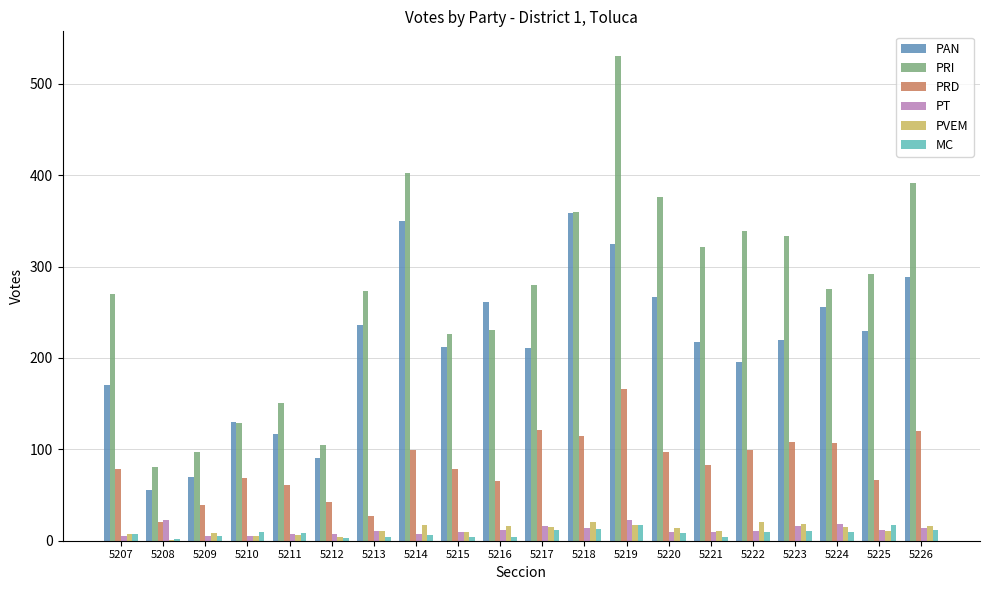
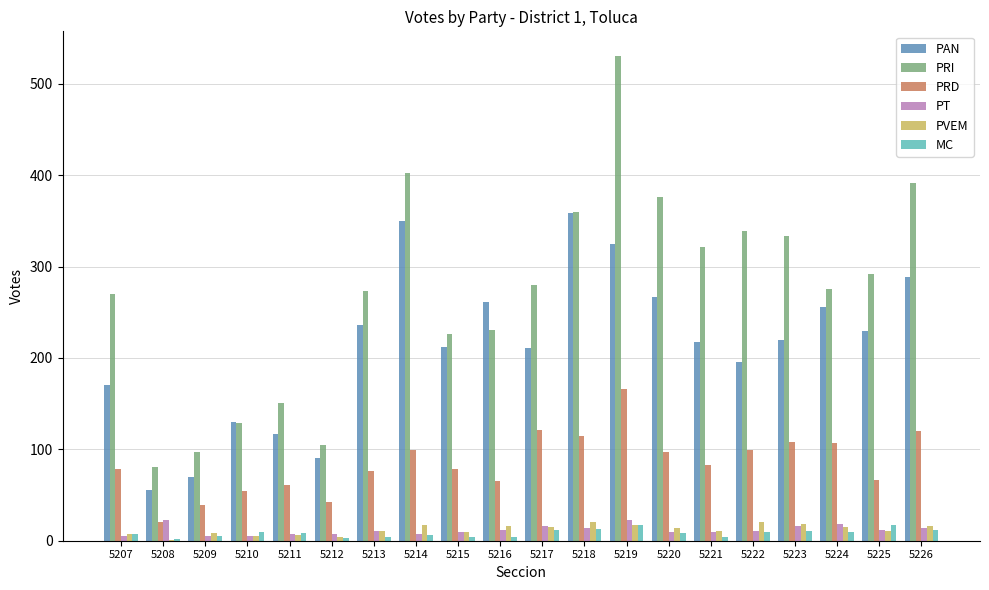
  {
    "PRI": {
      "5207": 270,
      "5208": 80,
      "5209": 100,
      "5210": 130,
      "5211": 150,
      "5212": 110,
      "5213": 270,
      "5214": 400,
      "5215": 230,
      "5216": 230,
      "5217": 280,
      "5218": 360,
      "5219": 530,
      "5220": 380,
      "5221": 320,
      "5222": 340,
      "5223": 330,
      "5224": 280,
      "5225": 290,
      "5226": 390
    },
    "PRD": {
      "5207": 80,
      "5208": 20,
      "5209": 40,
-     "5210": 70,
+     "5210": 50,
      "5211": 60,
      "5212": 40,
-     "5213": 30,
+     "5213": 80,
      "5214": 100,
      "5215": 80,
      "5216": 70,
      "5217": 120,
      "5218": 120,
      "5219": 170,
      "5220": 100,
      "5221": 80,
      "5222": 100,
      "5223": 110,
      "5224": 110,
      "5225": 70,
      "5226": 120
    },
    "PT": {
      "5207": 10,
      "5208": 20,
      "5209": 10,
      "5210": 10,
      "5211": 10,
      "5212": 10,
      "5213": 10,
      "5214": 10,
      "5215": 10,
      "5216": 10,
      "5217": 20,
      "5218": 10,
      "5219": 20,
      "5220": 10,
      "5221": 10,
      "5222": 10,
      "5223": 20,
      "5224": 20,
      "5225": 10,
      "5226": 10
    },
    "PVEM": {
      "5207": 10,
      "5209": 10,
      "5210": 10,
      "5211": 10,
      "5212": 0,
      "5213": 10,
      "5214": 20,
      "5215": 10,
      "5216": 20,
      "5217": 20,
      "5218": 20,
      "5219": 20,
      "5220": 10,
      "5221": 10,
      "5222": 20,
      "5223": 20,
      "5224": 20,
      "5225": 10,
      "5226": 20
    }
  }
